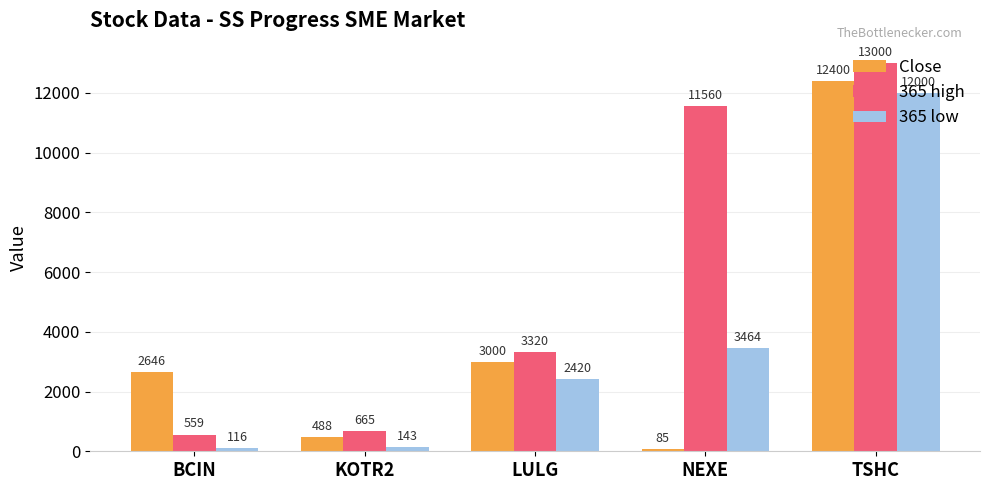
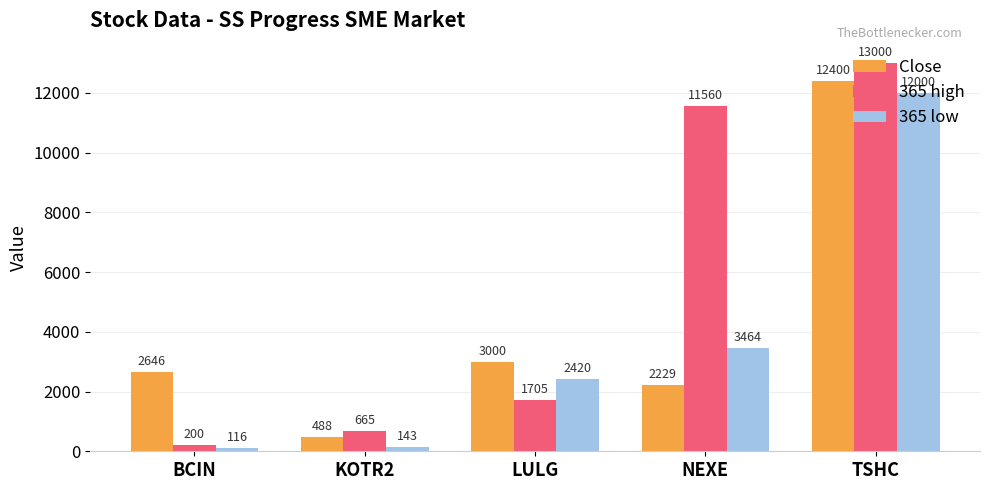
  {
    "Close": {
      "BCIN": 2646,
      "KOTR2": 488,
      "LULG": 3000,
-     "NEXE": 85,
+     "NEXE": 2229,
      "TSHC": 12400
    },
    "365 high": {
-     "BCIN": 559,
+     "BCIN": 200,
      "KOTR2": 665,
-     "LULG": 3320,
+     "LULG": 1705,
      "NEXE": 11560,
      "TSHC": 13000
    },
    "365 low": {
      "BCIN": 116,
      "KOTR2": 143,
      "LULG": 2420,
      "NEXE": 3464,
      "TSHC": 12000
    }
  }
